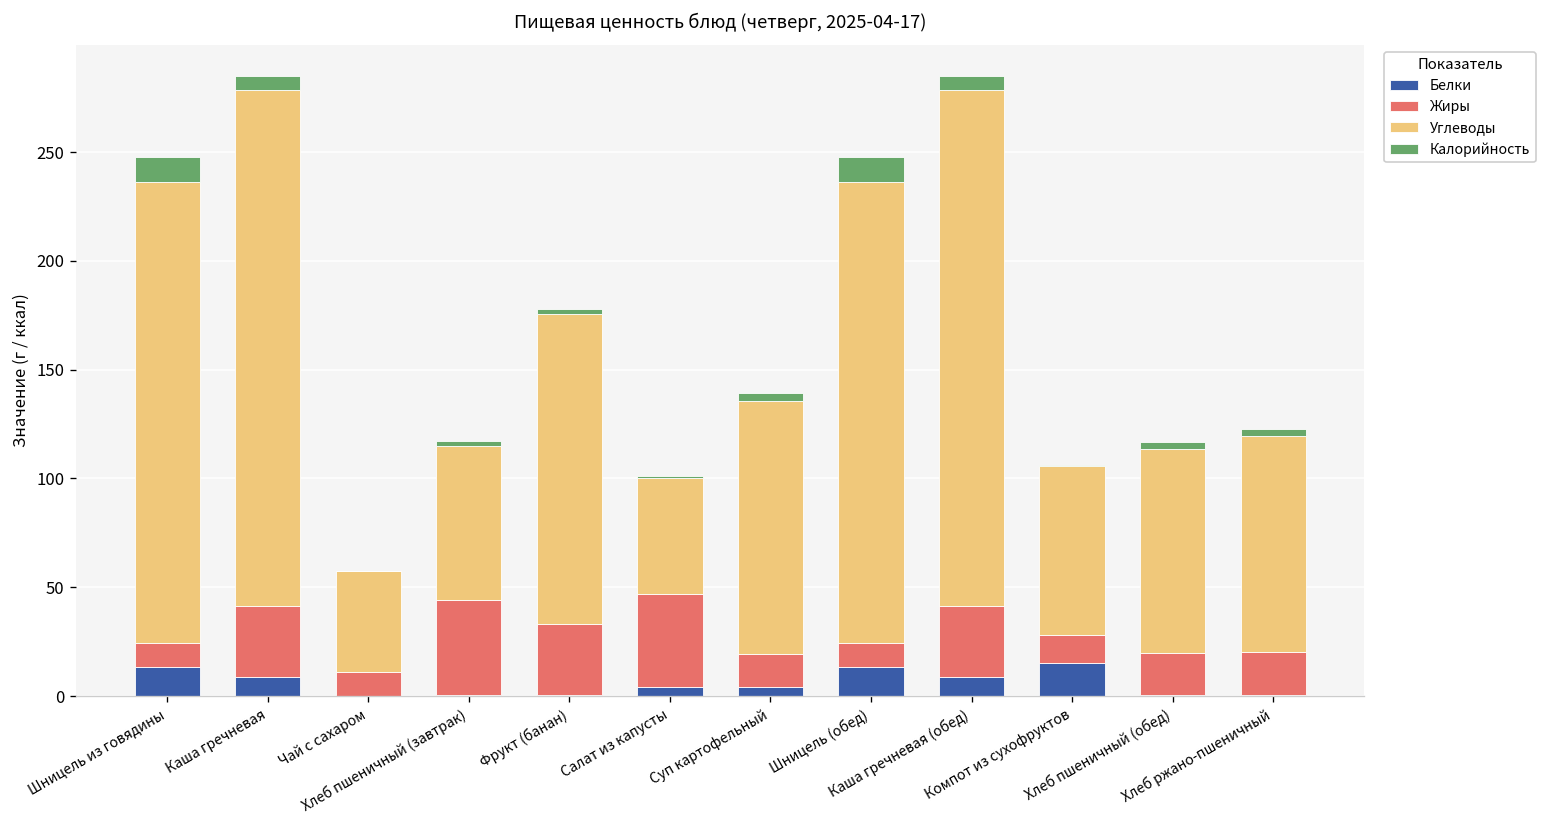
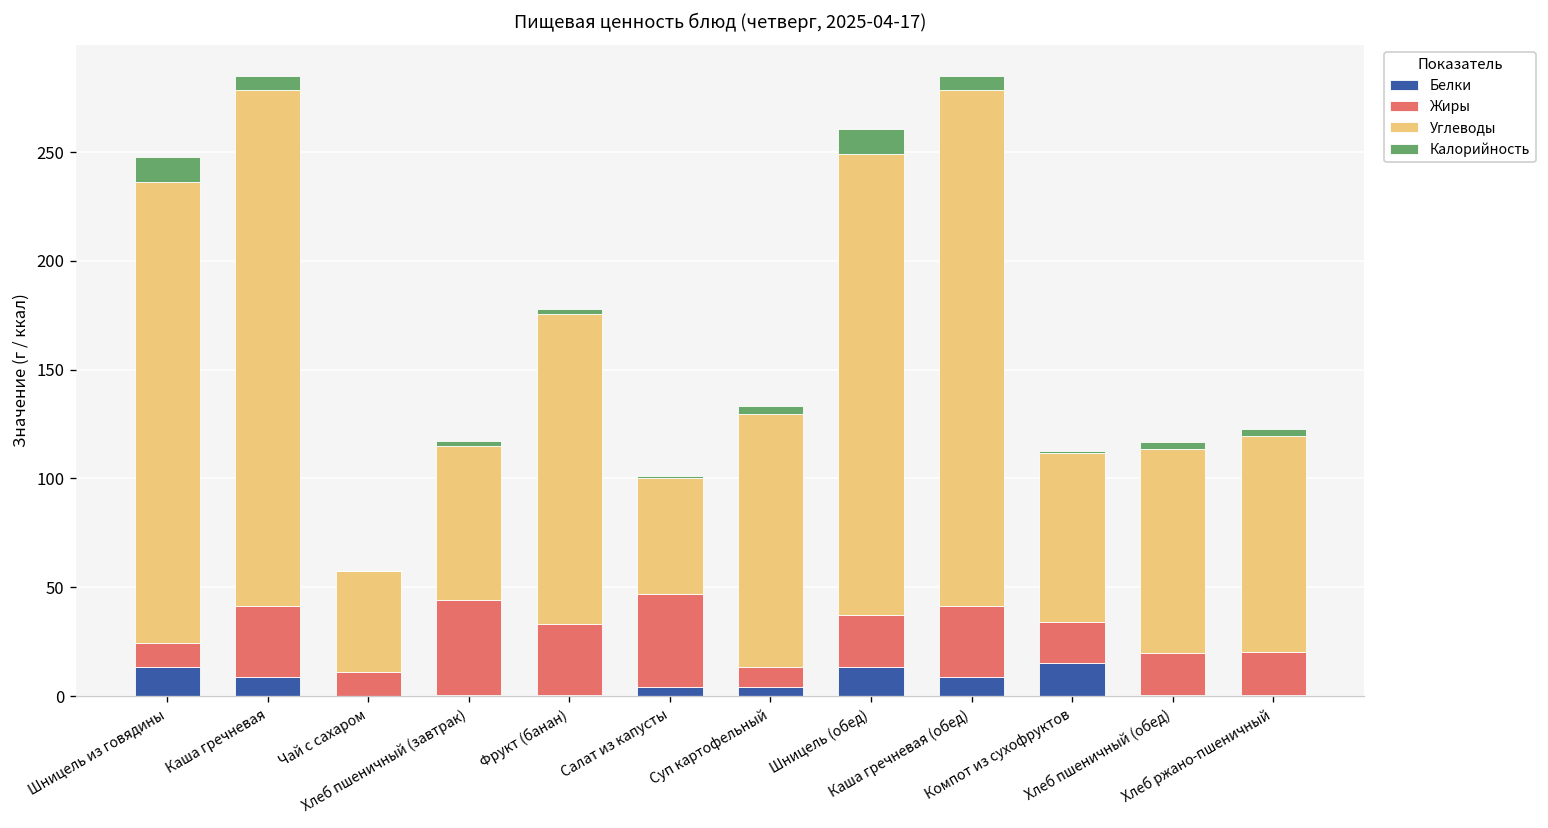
  {
    "Белки": {
      "Шницель из говядины": 13,
      "Каша гречневая": 9,
      "Салат из капусты": 4,
      "Суп картофельный": 4,
      "Шницель (обед)": 13,
      "Каша гречневая (обед)": 9,
      "Компот из сухофруктов": 15
    },
    "Жиры": {
      "Шницель из говядины": 11,
      "Каша гречневая": 32,
      "Чай с сахаром": 11,
      "Хлеб пшеничный (завтрак)": 44,
      "Фрукт (банан)": 33,
      "Салат из капусты": 43,
-     "Суп картофельный": 15,
-     "Шницель (обед)": 11,
+     "Суп картофельный": 9,
+     "Шницель (обед)": 24,
      "Каша гречневая (обед)": 32,
-     "Компот из сухофруктов": 12,
+     "Компот из сухофруктов": 19,
      "Хлеб пшеничный (обед)": 19,
      "Хлеб ржано-пшеничный": 20
    },
    "Углеводы": {
      "Шницель из говядины": 212,
      "Каша гречневая": 237,
      "Чай с сахаром": 46,
      "Хлеб пшеничный (завтрак)": 71,
      "Фрукт (банан)": 143,
      "Салат из капусты": 53,
      "Суп картофельный": 116,
      "Шницель (обед)": 212,
      "Каша гречневая (обед)": 237,
      "Компот из сухофруктов": 78,
      "Хлеб пшеничный (обед)": 94,
      "Хлеб ржано-пшеничный": 99
    },
    "Калорийность": {
      "Шницель из говядины": 11,
      "Каша гречневая": 7,
      "Хлеб пшеничный (завтрак)": 2,
      "Фрукт (банан)": 2,
      "Суп картофельный": 4,
      "Шницель (обед)": 11,
      "Каша гречневая (обед)": 7,
      "Хлеб пшеничный (обед)": 3,
      "Хлеб ржано-пшеничный": 3
    }
  }
